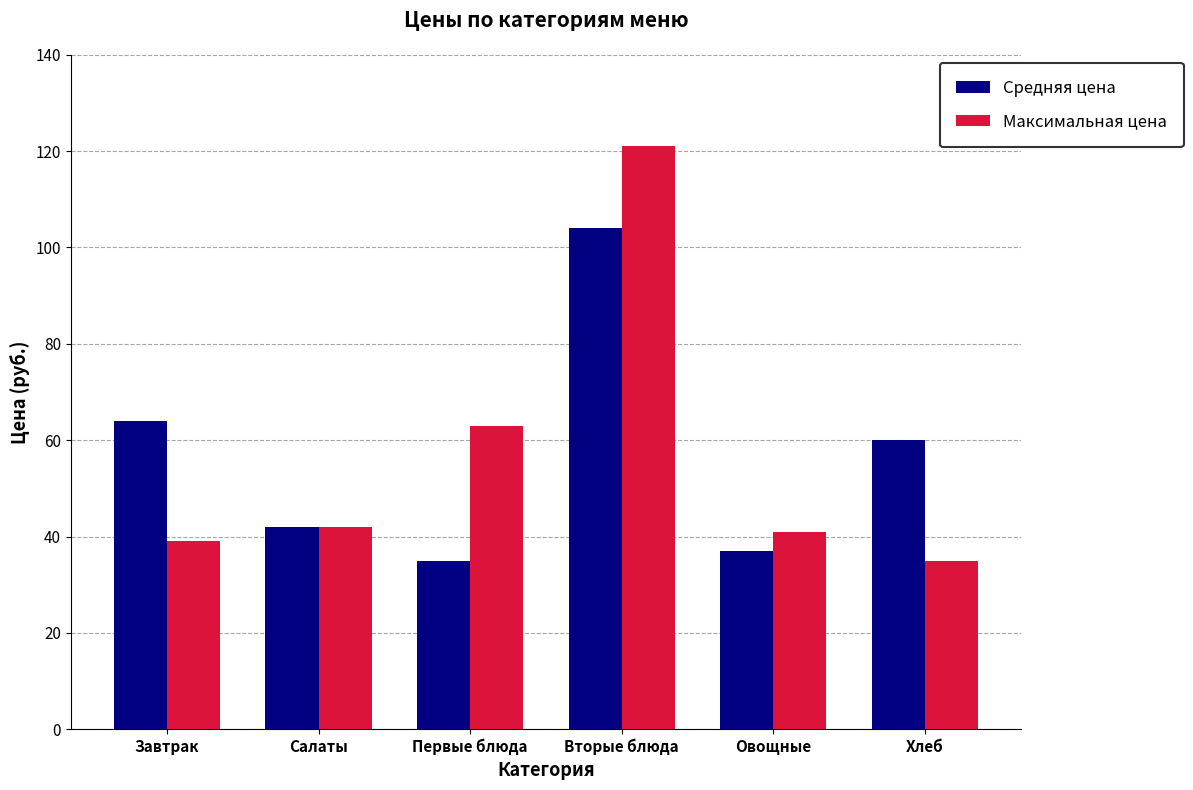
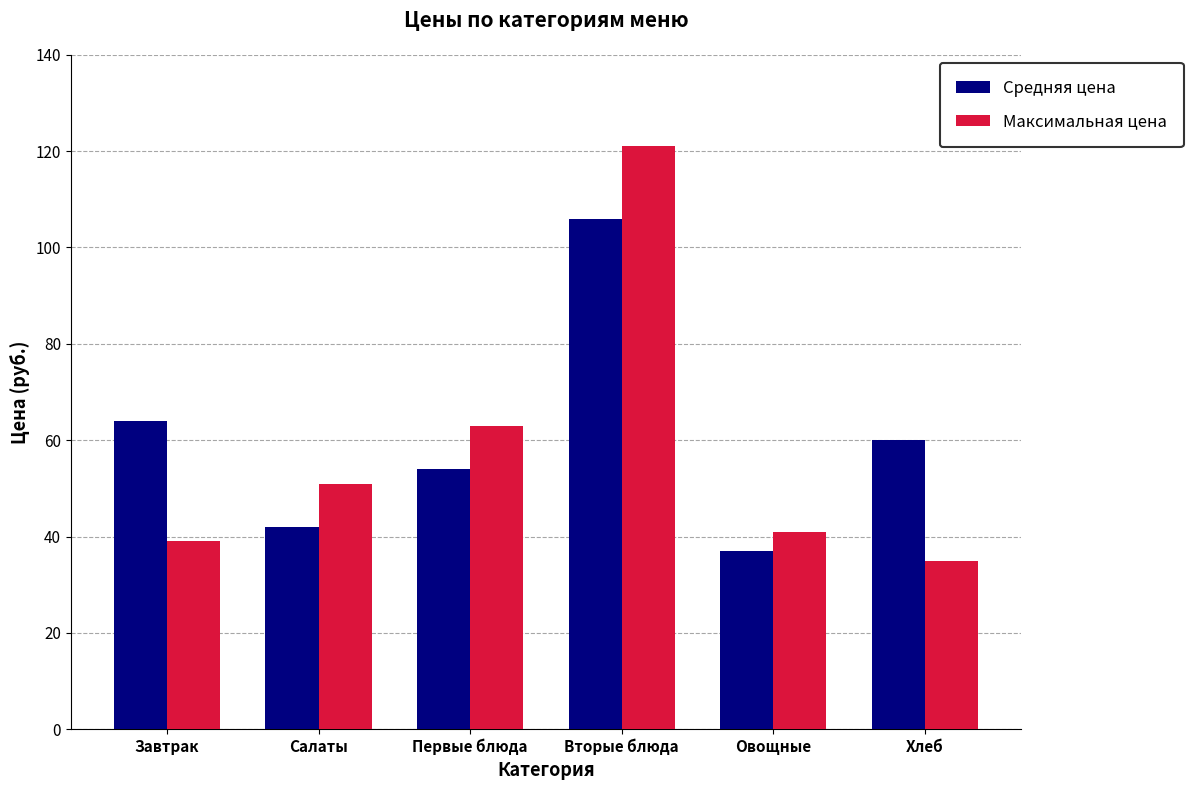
  {
    "Средняя цена": {
      "Завтрак": 64,
      "Салаты": 42,
-     "Первые блюда": 35,
-     "Вторые блюда": 104,
+     "Первые блюда": 54,
+     "Вторые блюда": 106,
      "Овощные": 37,
      "Хлеб": 60
    },
    "Максимальная цена": {
      "Завтрак": 39,
-     "Салаты": 42,
+     "Салаты": 51,
      "Первые блюда": 63,
      "Вторые блюда": 121,
      "Овощные": 41,
      "Хлеб": 35
    }
  }
